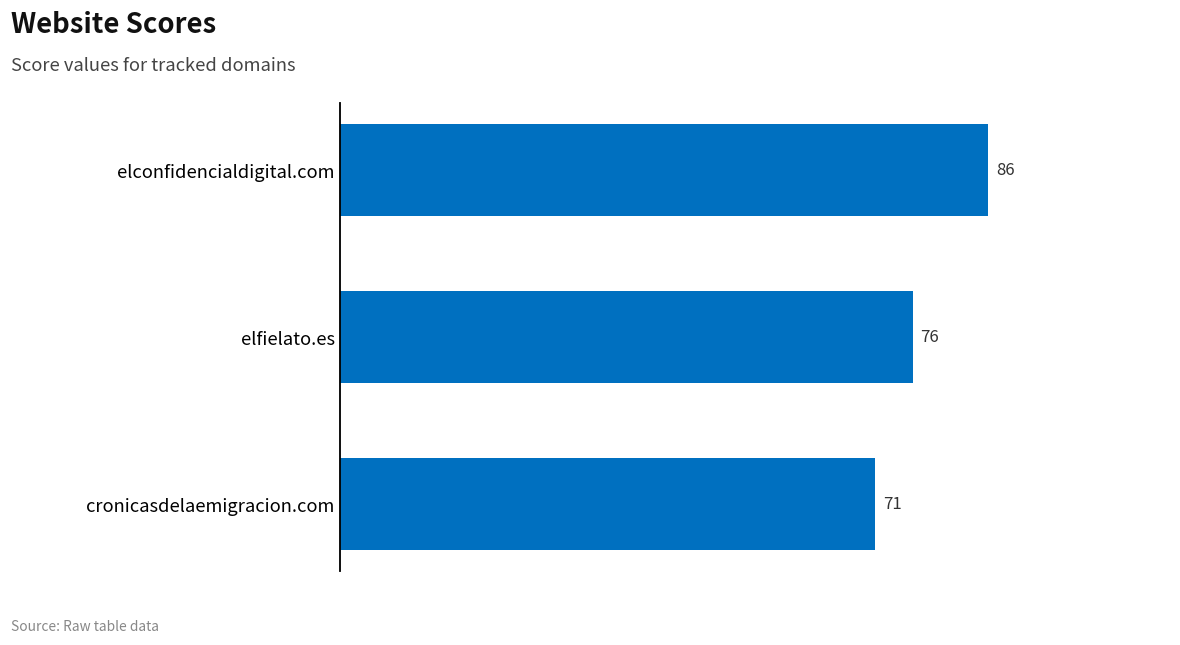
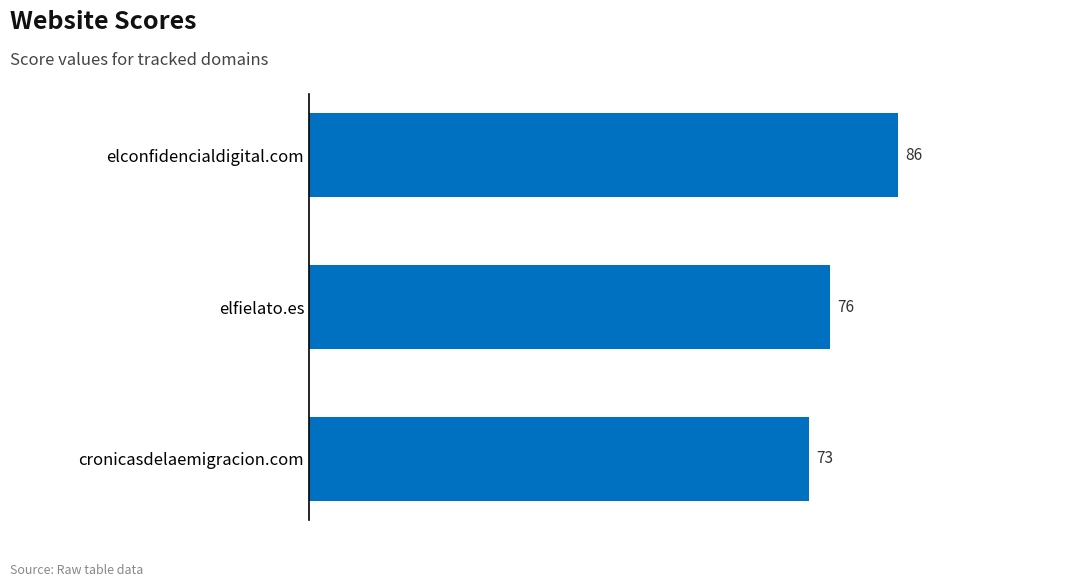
  {
    "elconfidencialdigital.com": 86,
    "elfielato.es": 76,
-   "cronicasdelaemigracion.com": 71
+   "cronicasdelaemigracion.com": 73
  }
